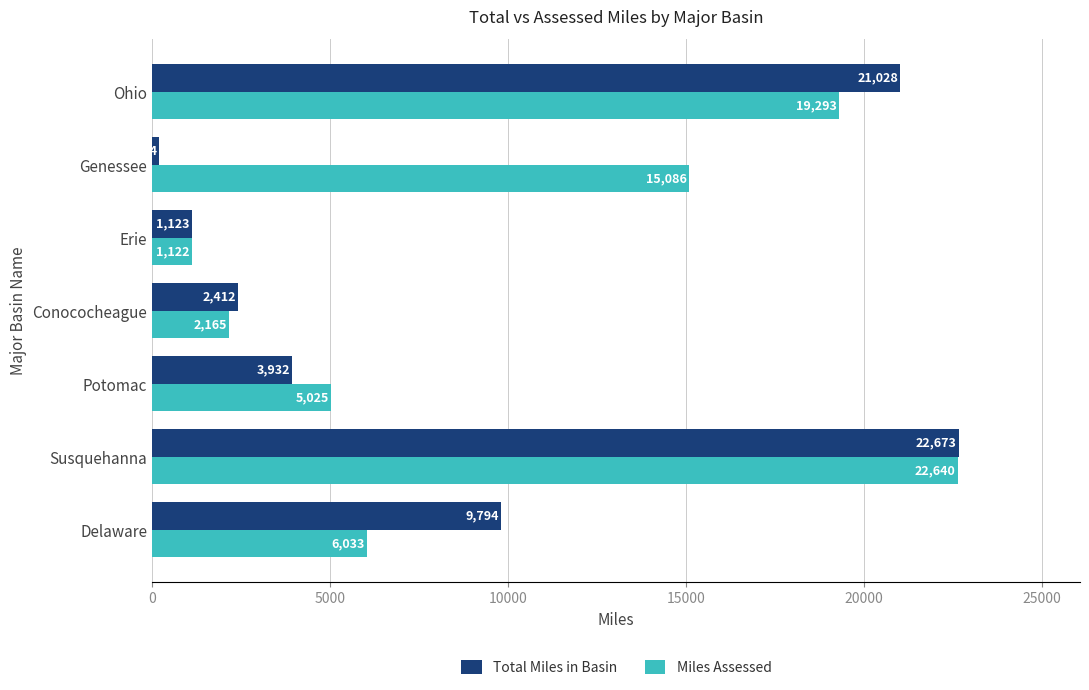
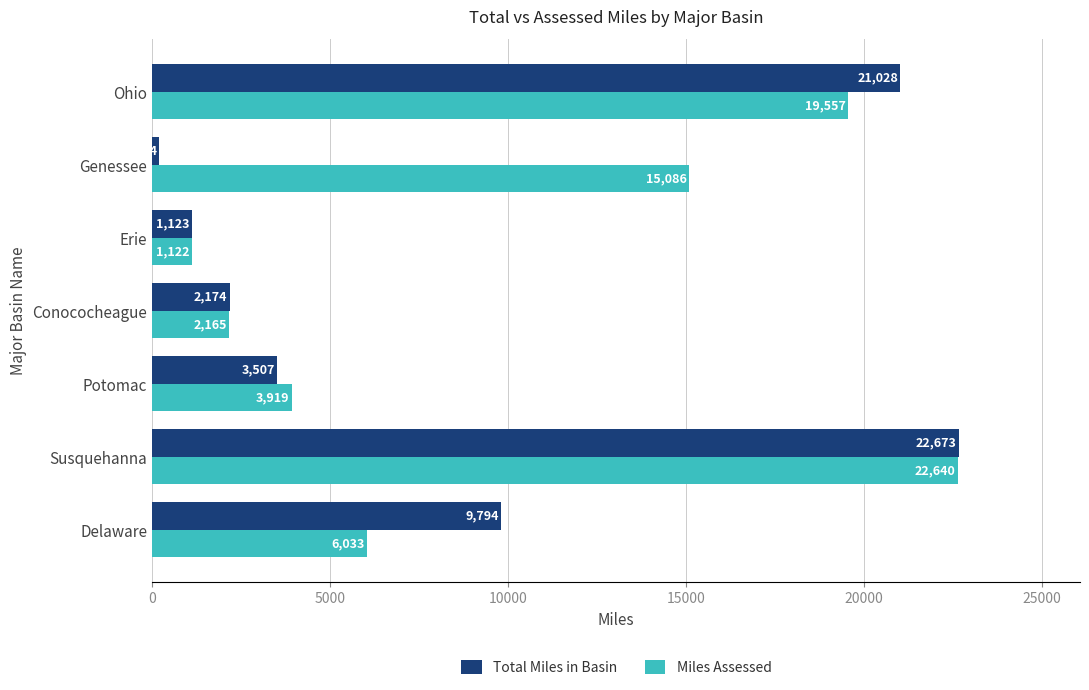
  {
    "Total Miles in Basin": {
      "Ohio": "21,028",
      "Erie": "1,123",
-     "Conococheague": "2,412",
-     "Potomac": "3,932",
+     "Conococheague": "2,174",
+     "Potomac": "3,507",
      "Susquehanna": "22,673",
      "Delaware": "9,794"
    },
    "Miles Assessed": {
-     "Ohio": "19,293",
+     "Ohio": "19,557",
      "Genessee": "15,086",
      "Erie": "1,122",
      "Conococheague": "2,165",
-     "Potomac": "5,025",
+     "Potomac": "3,919",
      "Susquehanna": "22,640",
      "Delaware": "6,033"
    }
  }
